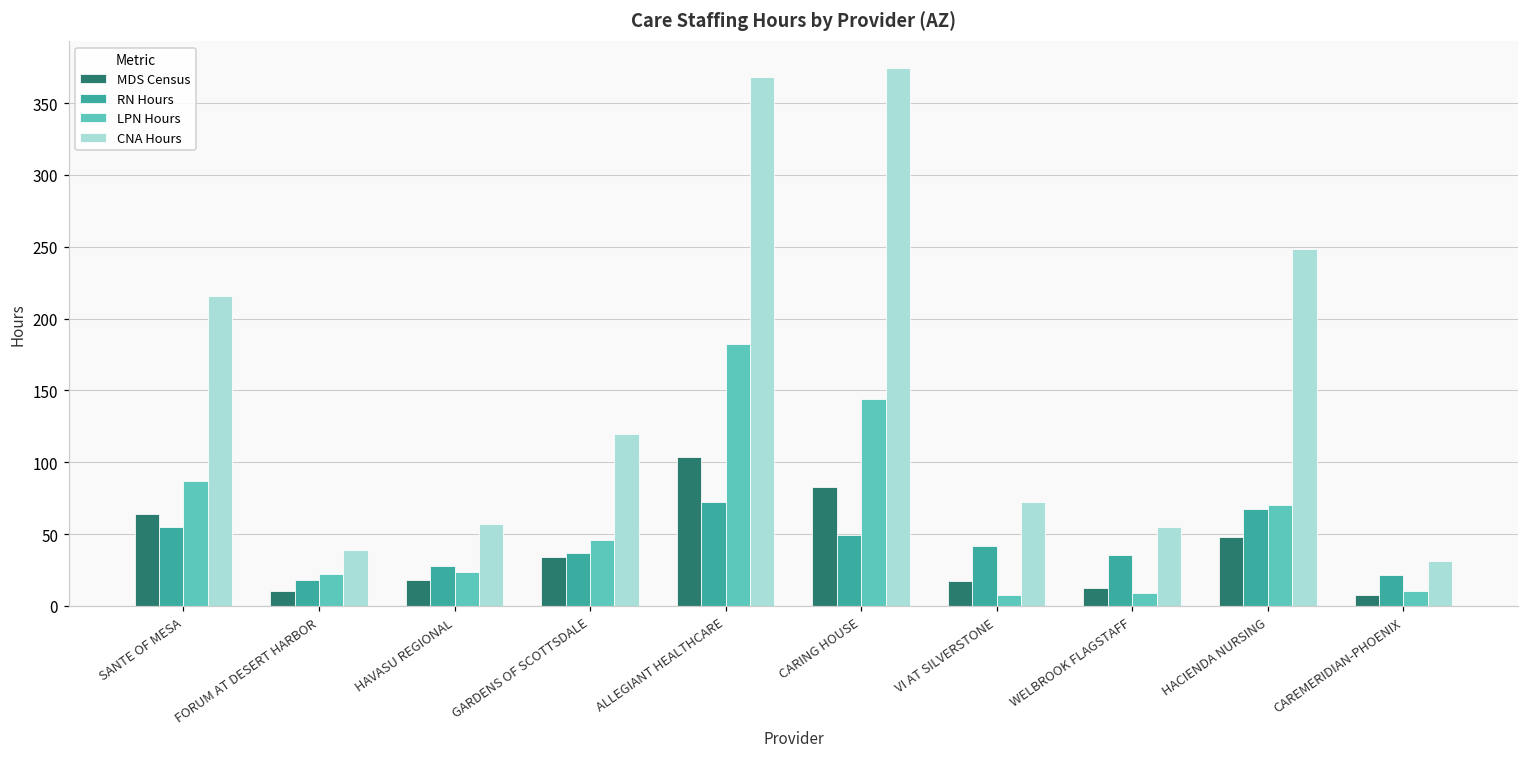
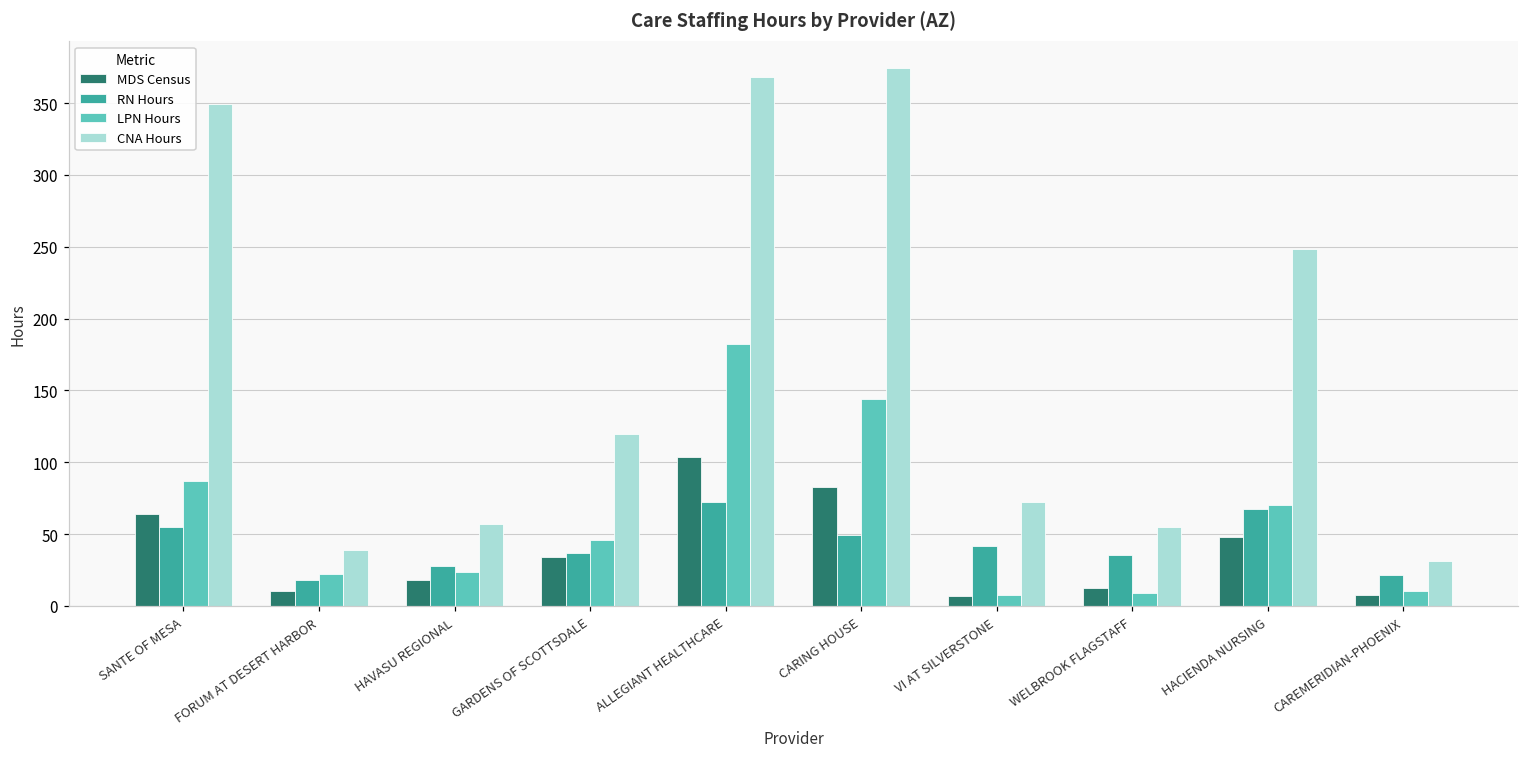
  {
    "MDS Census": {
      "SANTE OF MESA": 64,
      "FORUM AT DESERT HARBOR": 10,
      "HAVASU REGIONAL": 18,
      "GARDENS OF SCOTTSDALE": 34,
      "ALLEGIANT HEALTHCARE": 103,
      "CARING HOUSE": 83,
-     "VI AT SILVERSTONE": 17,
+     "VI AT SILVERSTONE": 7,
      "WELBROOK FLAGSTAFF": 13,
      "HACIENDA NURSING": 48,
      "CAREMERIDIAN-PHOENIX": 8
    },
    "CNA Hours": {
-     "SANTE OF MESA": 215,
+     "SANTE OF MESA": 350,
      "FORUM AT DESERT HARBOR": 39,
      "HAVASU REGIONAL": 57,
      "GARDENS OF SCOTTSDALE": 120,
      "ALLEGIANT HEALTHCARE": 368,
      "CARING HOUSE": 374,
      "VI AT SILVERSTONE": 72,
      "WELBROOK FLAGSTAFF": 55,
      "HACIENDA NURSING": 248,
      "CAREMERIDIAN-PHOENIX": 31
    }
  }
